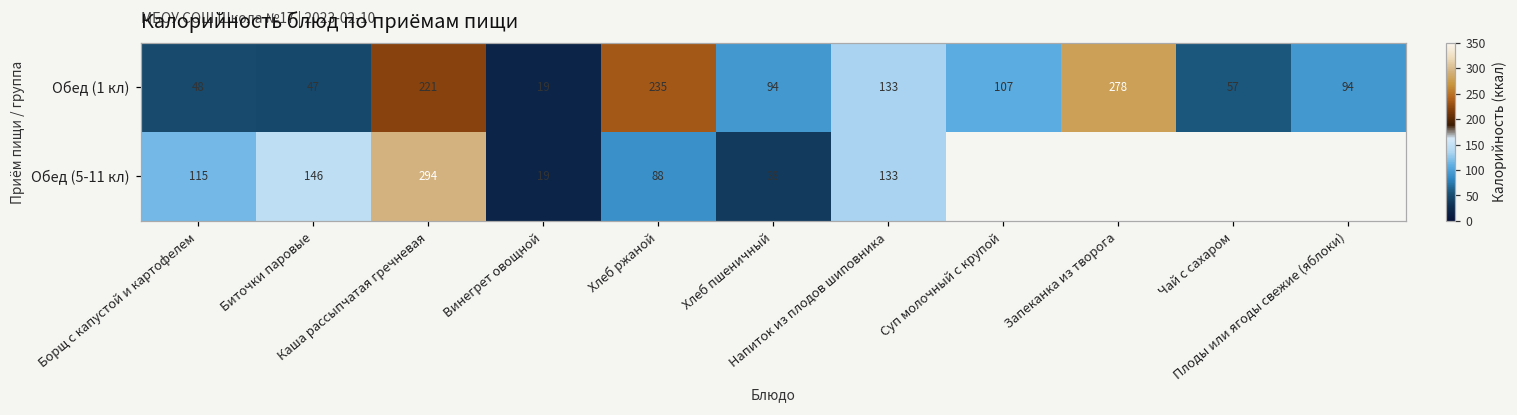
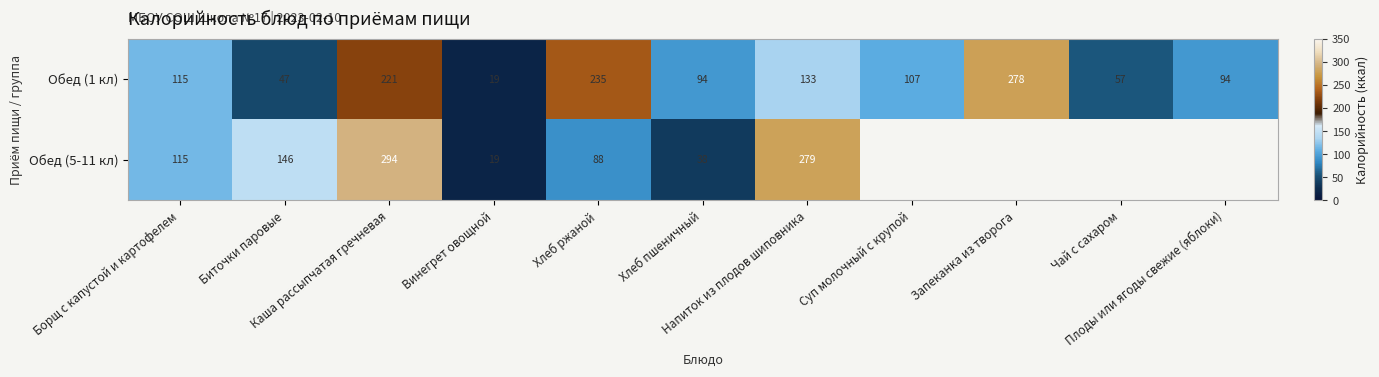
  {
    "Обед (1 кл)": {
-     "Борщ с капустой и картофелем": 48,
+     "Борщ с капустой и картофелем": 115,
      "Биточки паровые": 47,
      "Каша рассыпчатая гречневая": 221,
      "Хлеб ржаной": 235,
      "Хлеб пшеничный": 94,
      "Напиток из плодов шиповника": 133,
      "Суп молочный с крупой": 107,
      "Запеканка из творога": 278,
      "Чай с сахаром": 57,
      "Плоды или ягоды свежие (яблоки)": 94
    },
    "Обед (5-11 кл)": {
      "Борщ с капустой и картофелем": 115,
      "Биточки паровые": 146,
      "Каша рассыпчатая гречневая": 294,
      "Хлеб ржаной": 88,
-     "Напиток из плодов шиповника": 133
+     "Напиток из плодов шиповника": 279
    }
  }
